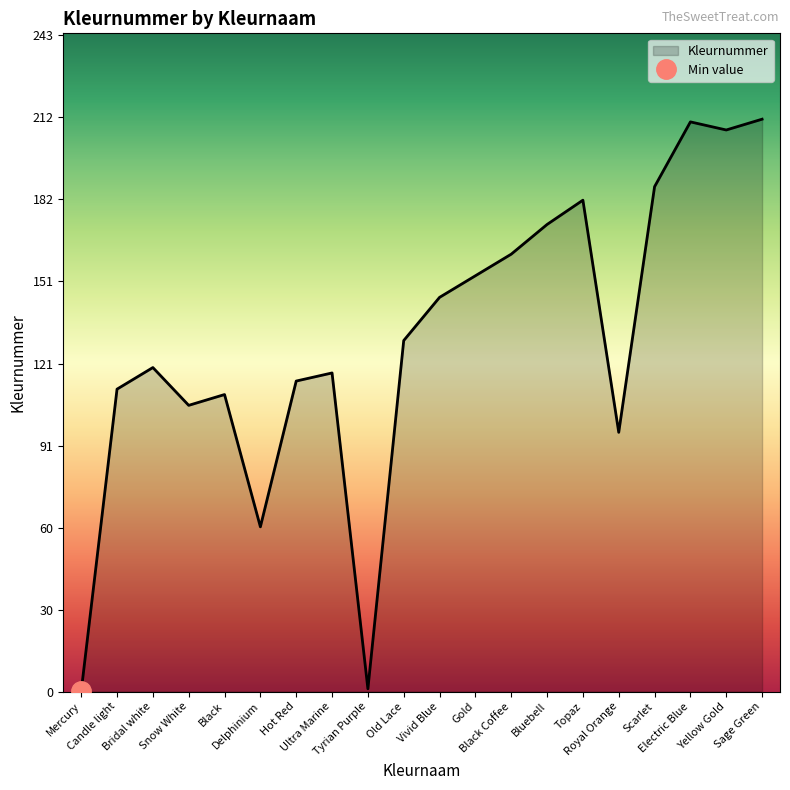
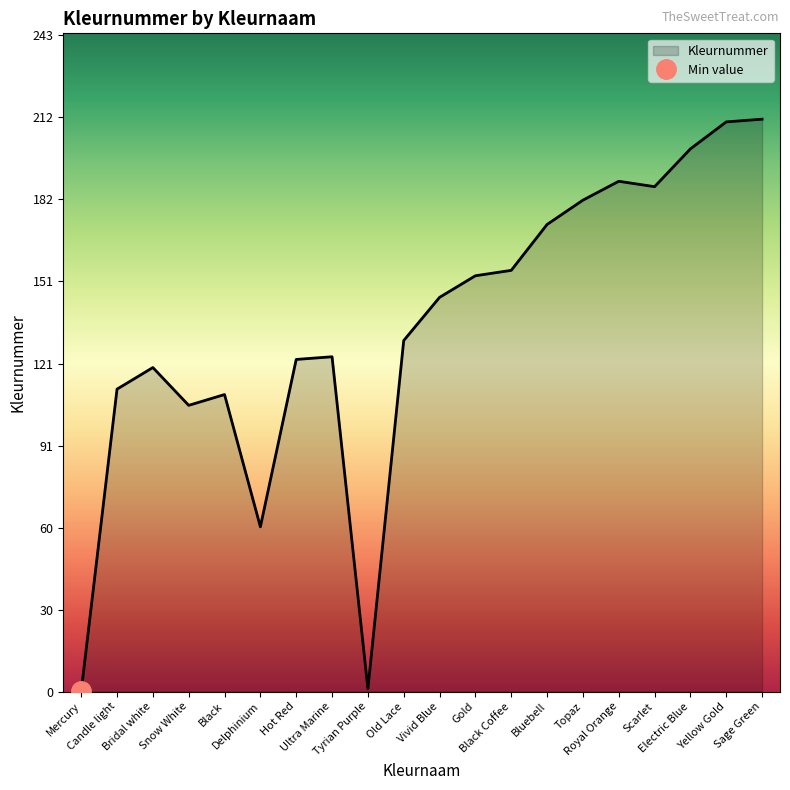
  {
    "Kleurnummer": {
      "Candle light": 112,
      "Bridal white": 120,
      "Snow White": 106,
      "Black": 110,
      "Delphinium": 61,
-     "Hot Red": 115,
-     "Ultra Marine": 118,
+     "Hot Red": 123,
+     "Ultra Marine": 124,
      "Tyrian Purple": 1,
      "Old Lace": 130,
      "Vivid Blue": 146,
      "Gold": 154,
-     "Black Coffee": 162,
+     "Black Coffee": 156,
      "Bluebell": 173,
      "Topaz": 182,
-     "Royal Orange": 96,
+     "Royal Orange": 189,
      "Scarlet": 187,
-     "Electric Blue": 211,
-     "Yellow Gold": 208,
+     "Electric Blue": 201,
+     "Yellow Gold": 211,
      "Sage Green": 212
    }
  }
